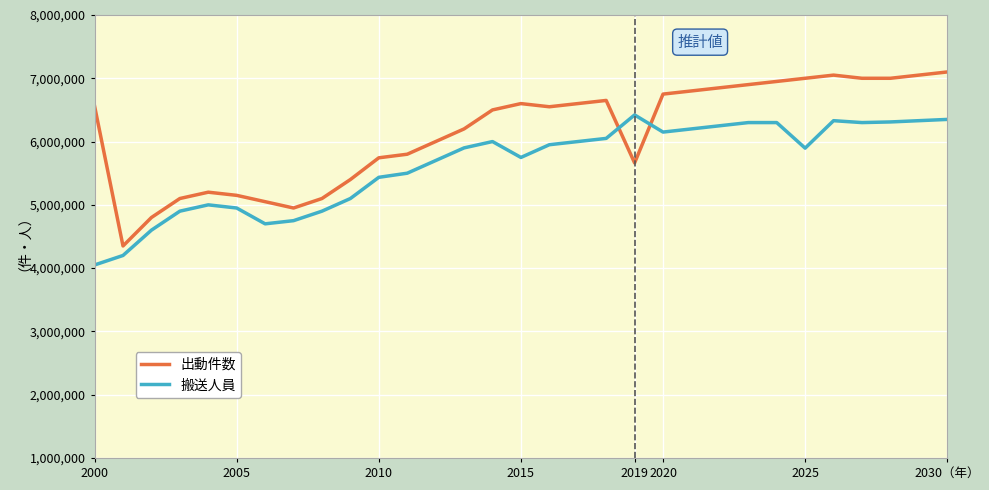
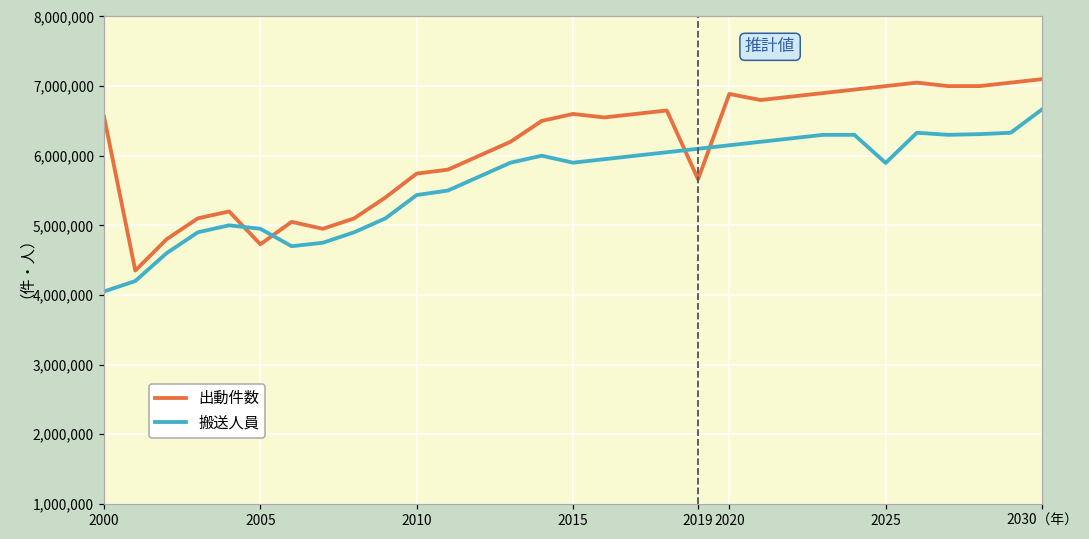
  {
    "出動件数": {
      "2000": "6,600,000",
-     "2005": "5,200,000",
+     "2005": "4,700,000",
      "2010": "5,700,000",
      "2015": "6,600,000",
      "2019": "5,700,000",
-     "2020": "6,800,000",
+     "2020": "6,900,000",
      "2025": "7,000,000",
      "2030（年）": "7,100,000"
    },
    "搬送人員": {
      "2000": "4,100,000",
      "2005": "5,000,000",
      "2010": "5,400,000",
-     "2015": "5,700,000",
-     "2019": "6,400,000",
+     "2015": "5,900,000",
+     "2019": "6,100,000",
      "2020": "6,200,000",
      "2025": "5,900,000",
-     "2030（年）": "6,400,000"
+     "2030（年）": "6,700,000"
    }
  }
